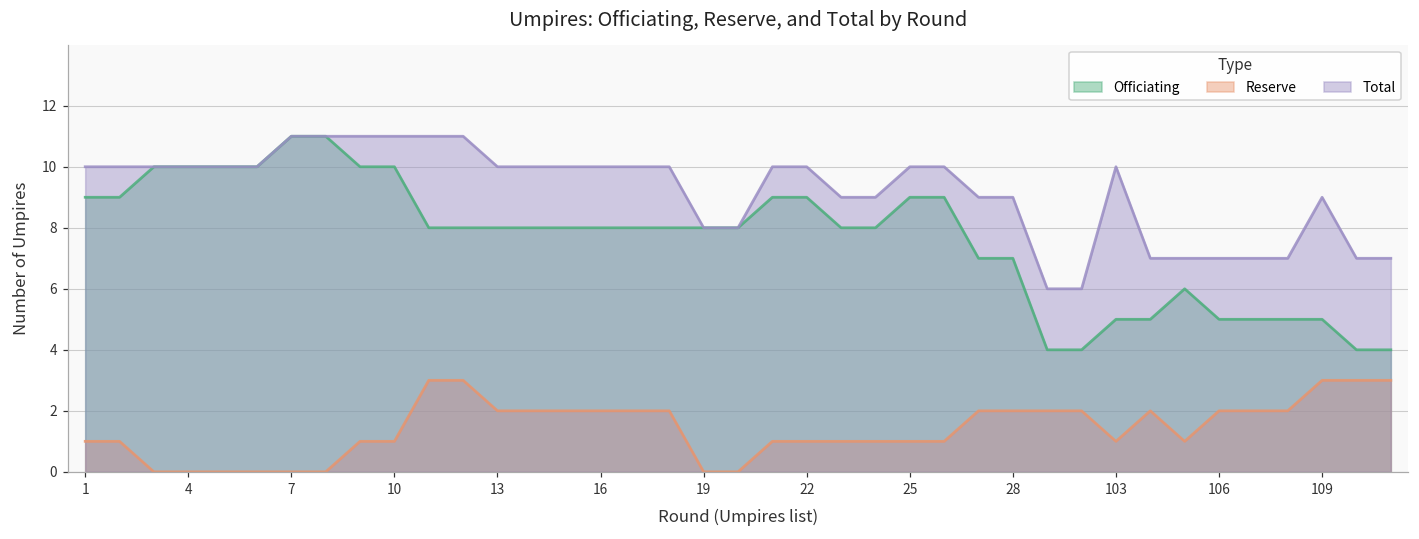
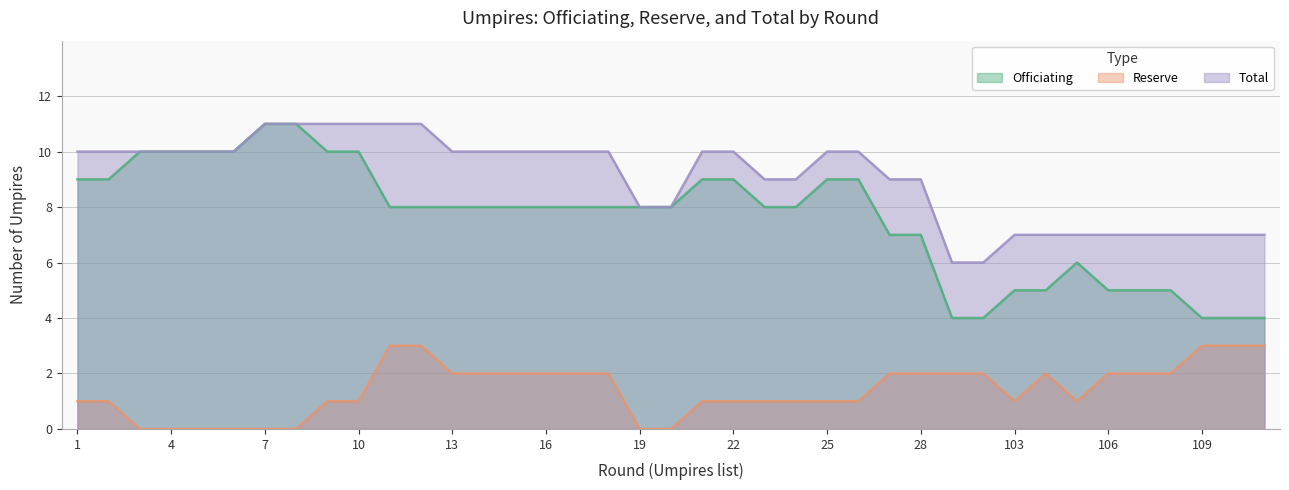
  {
    "Officiating": {
      "103": 5,
      "106": 5,
-     "109": 5
+     "109": 4
    },
    "Reserve": {
      "103": 1,
      "106": 2,
      "109": 3
    },
    "Total": {
-     "103": 10,
+     "103": 7,
      "106": 7,
-     "109": 9
+     "109": 7
    }
  }
